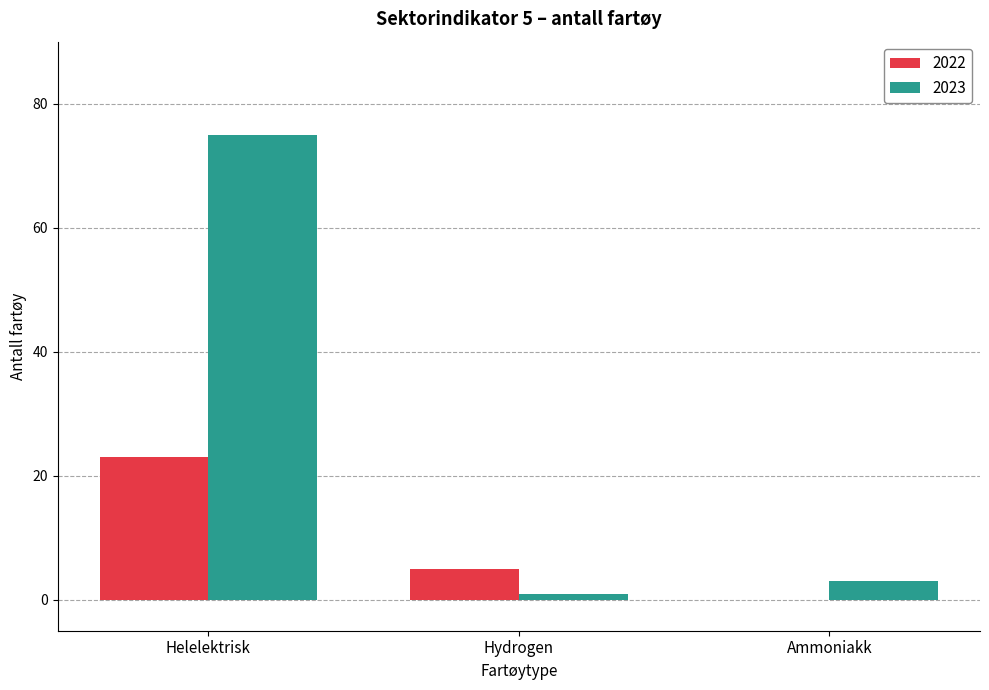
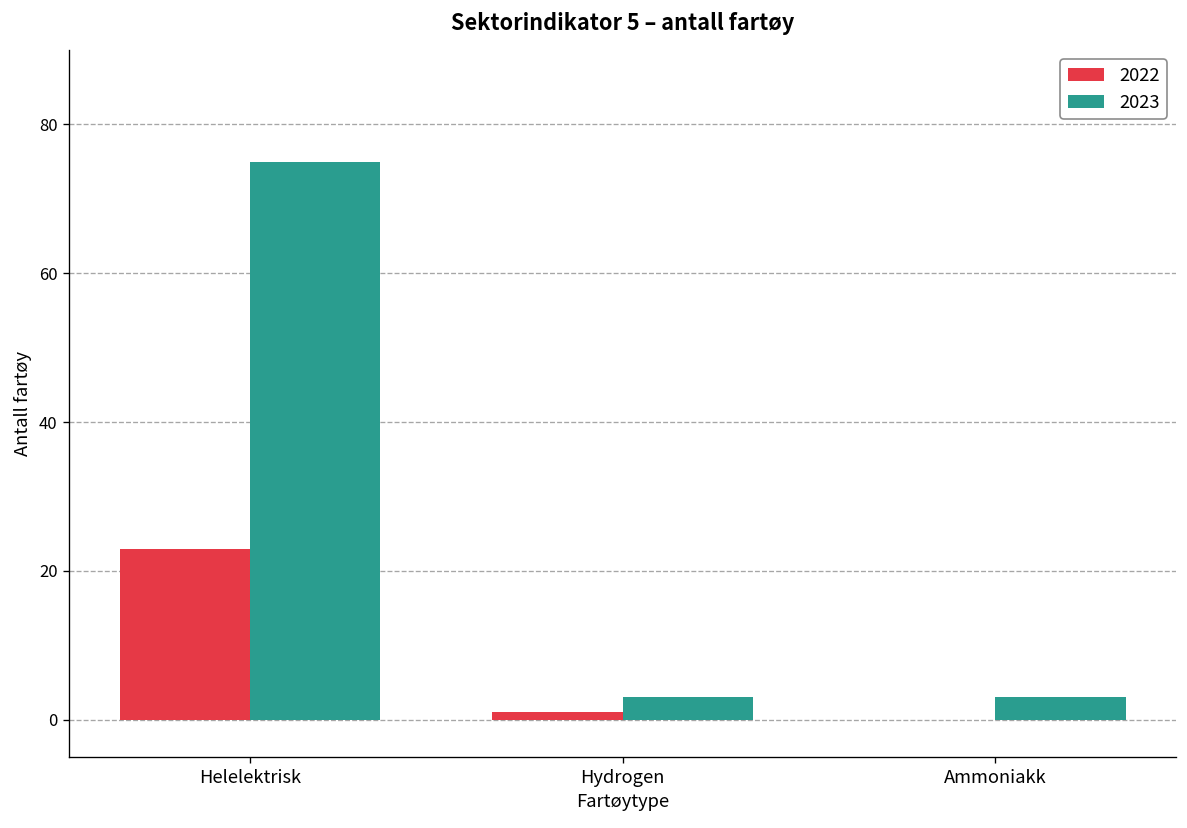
  {
    "2022": {
      "Helelektrisk": 23,
-     "Hydrogen": 5,
+     "Hydrogen": 1,
      "Ammoniakk": 0
    },
    "2023": {
      "Helelektrisk": 75,
-     "Hydrogen": 1,
+     "Hydrogen": 3,
      "Ammoniakk": 3
    }
  }
